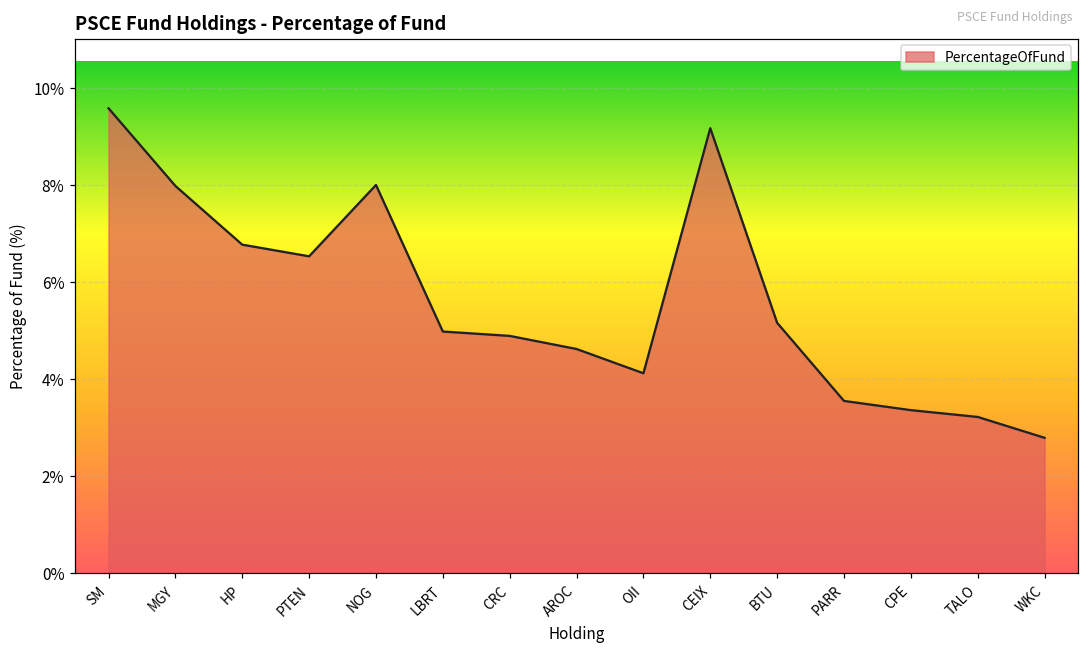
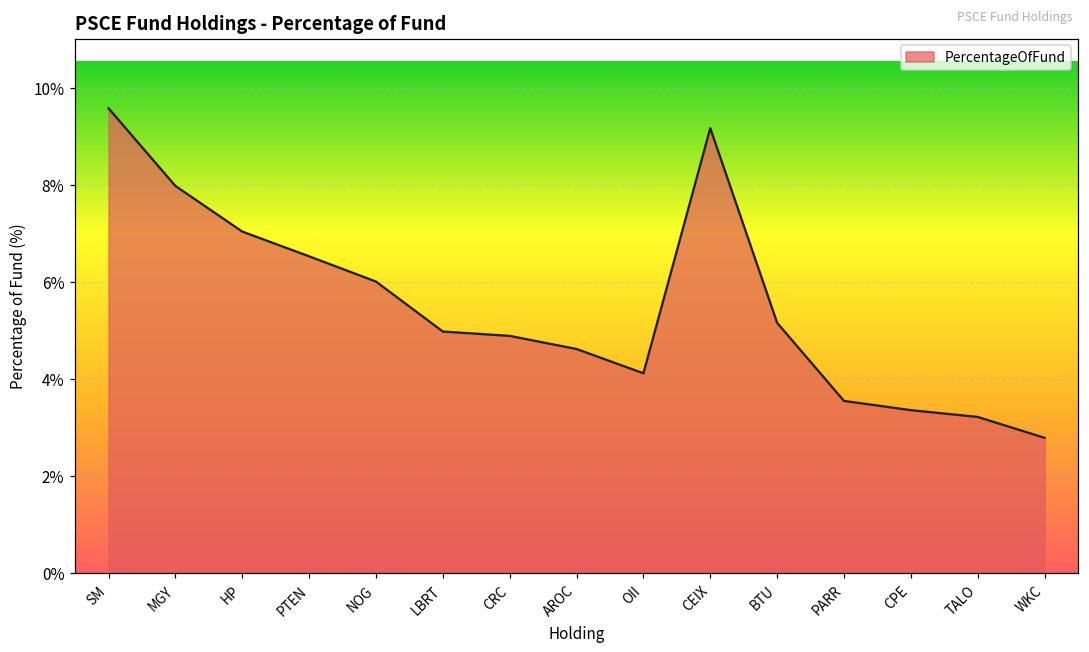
  {
    "SM": "9.6%",
    "MGY": "8.0%",
-   "HP": "6.8%",
+   "HP": "7.0%",
    "PTEN": "6.5%",
-   "NOG": "8.0%",
+   "NOG": "6.0%",
    "LBRT": "5.0%",
    "CRC": "4.9%",
    "AROC": "4.6%",
    "OII": "4.1%",
    "CEIX": "9.2%",
    "BTU": "5.2%",
    "PARR": "3.6%",
    "CPE": "3.4%",
    "TALO": "3.2%",
    "WKC": "2.8%"
  }
